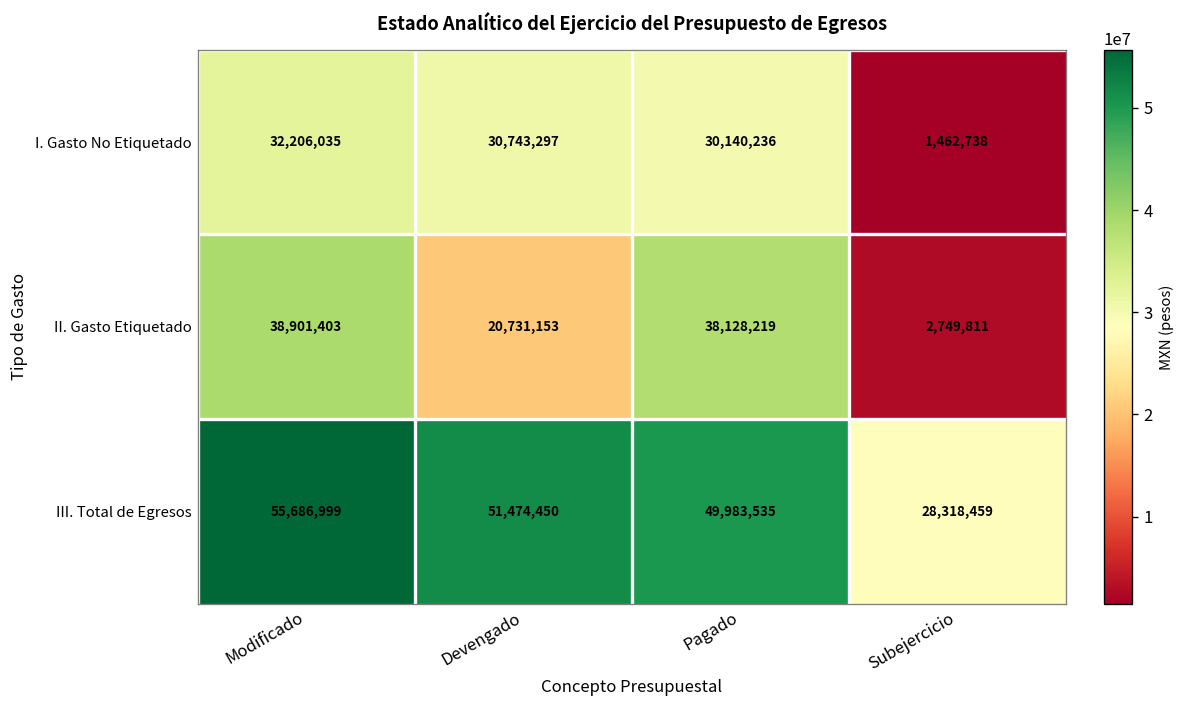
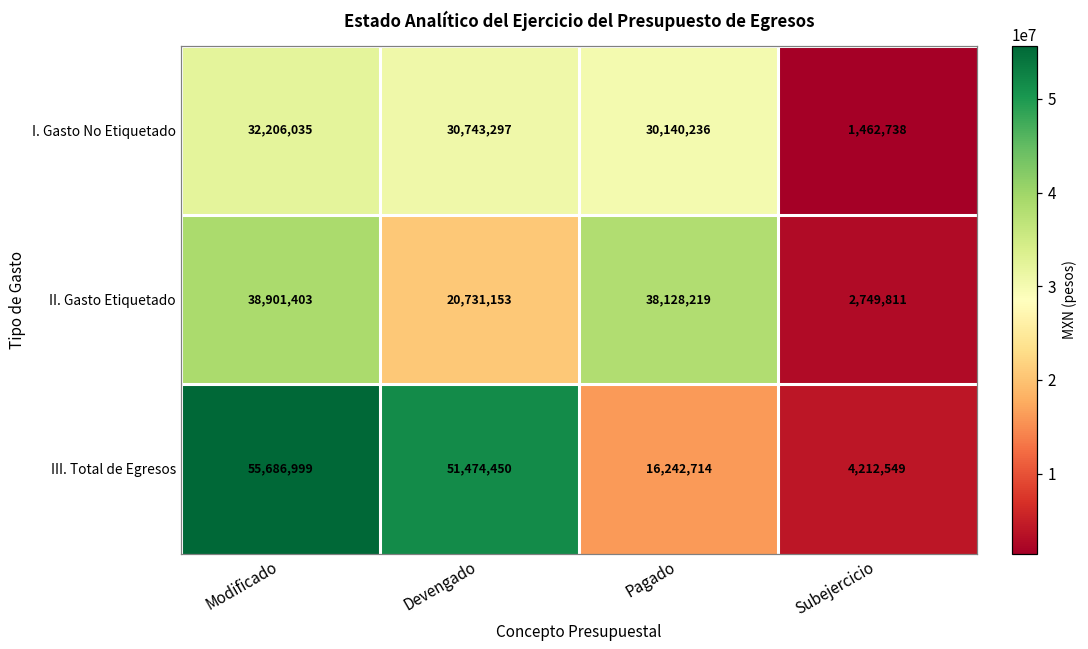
  {
    "I. Gasto No Etiquetado": {
      "Modificado": "32,206,035",
      "Devengado": "30,743,297",
      "Pagado": "30,140,236",
      "Subejercicio": "1,462,738"
    },
    "II. Gasto Etiquetado": {
      "Modificado": "38,901,403",
      "Devengado": "20,731,153",
      "Pagado": "38,128,219",
      "Subejercicio": "2,749,811"
    },
    "III. Total de Egresos": {
      "Modificado": "55,686,999",
      "Devengado": "51,474,450",
-     "Pagado": "49,983,535",
-     "Subejercicio": "28,318,459"
+     "Pagado": "16,242,714",
+     "Subejercicio": "4,212,549"
    }
  }
